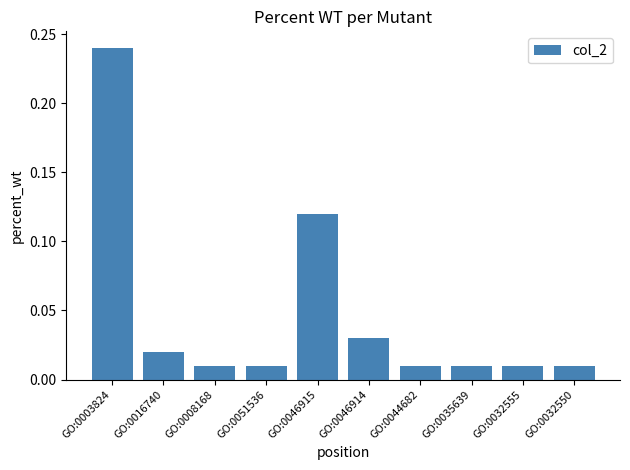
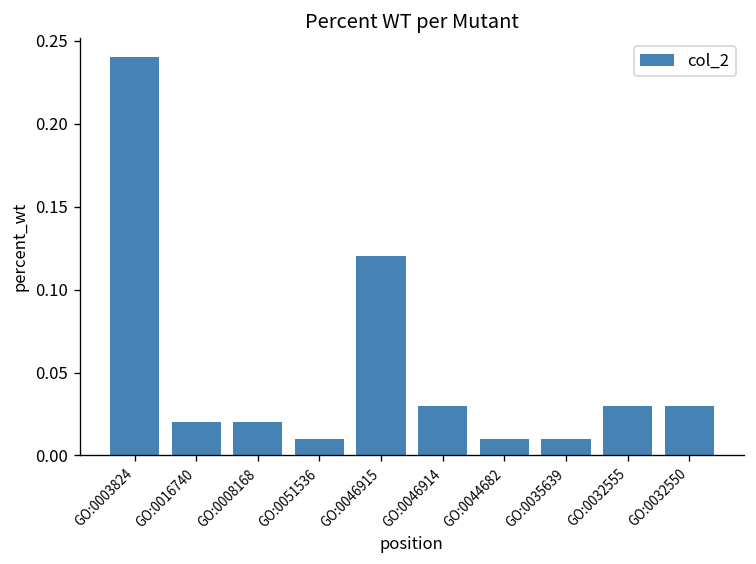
  {
    "GO:0003824": 0.24,
    "GO:0016740": 0.02,
-   "GO:0008168": 0.01,
+   "GO:0008168": 0.02,
    "GO:0051536": 0.01,
    "GO:0046915": 0.12,
    "GO:0046914": 0.03,
    "GO:0044682": 0.01,
    "GO:0035639": 0.01,
-   "GO:0032555": 0.01,
-   "GO:0032550": 0.01
+   "GO:0032555": 0.03,
+   "GO:0032550": 0.03
  }
